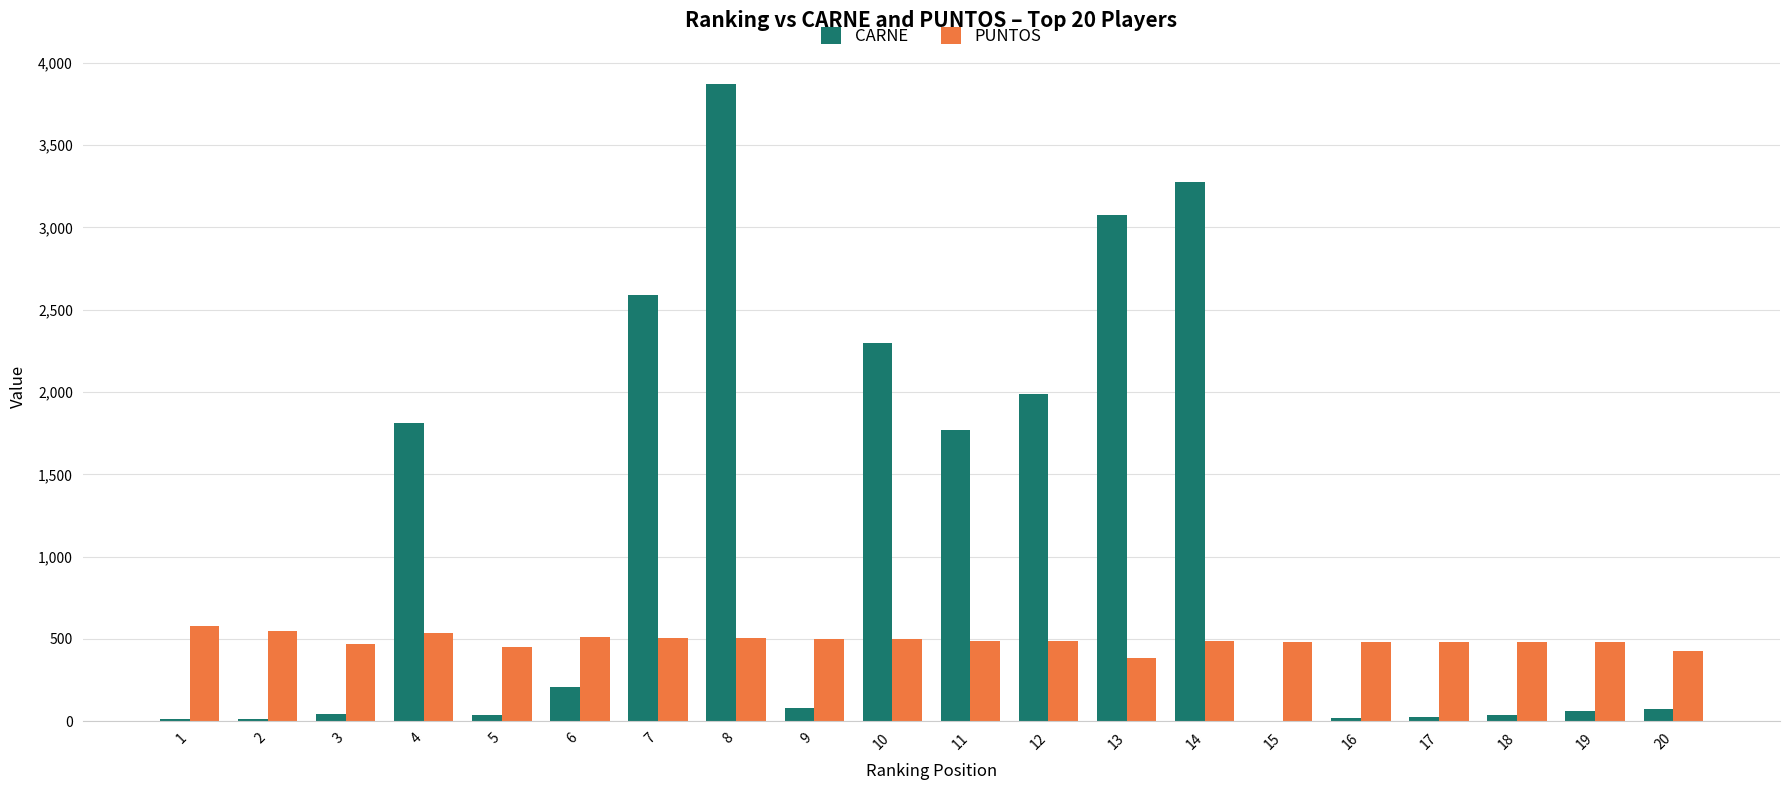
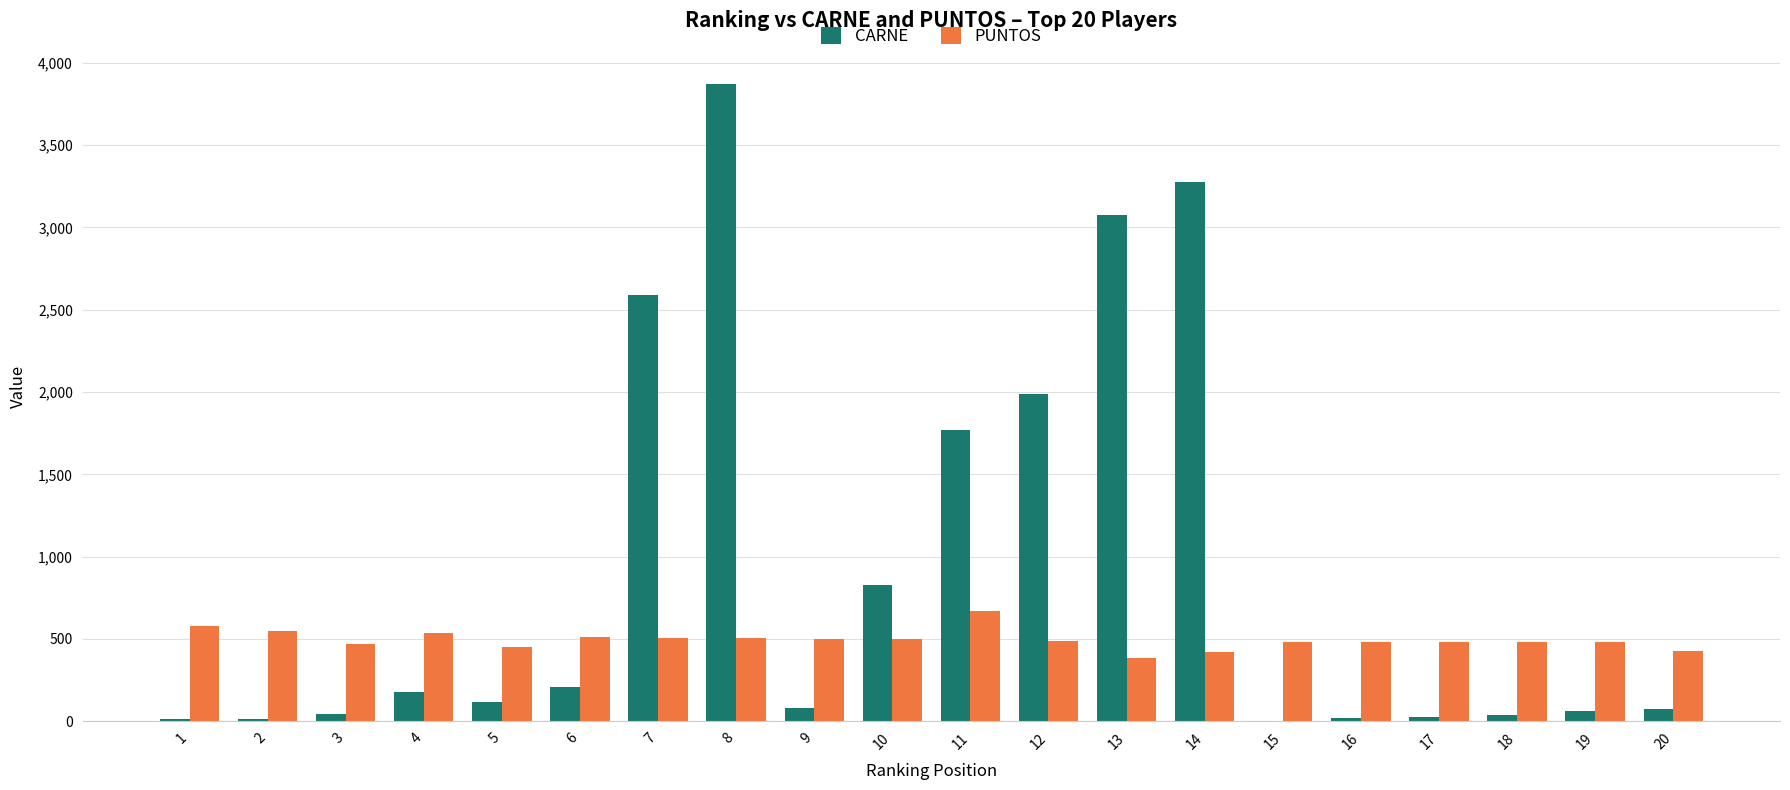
  {
    "CARNE": {
      "1": "20",
      "3": "40",
-     "4": "1,820",
-     "5": "40",
+     "4": "180",
+     "5": "120",
      "6": "210",
      "7": "2,590",
      "8": "3,870",
      "9": "80",
-     "10": "2,300",
+     "10": "830",
      "11": "1,770",
      "12": "1,990",
      "13": "3,080",
      "14": "3,280",
      "16": "20",
      "17": "30",
      "18": "40",
      "19": "70",
      "20": "70"
    },
    "PUNTOS": {
      "1": "580",
      "2": "550",
      "3": "470",
      "4": "540",
      "5": "450",
      "6": "520",
      "7": "510",
      "8": "510",
      "9": "500",
      "10": "500",
-     "11": "490",
+     "11": "670",
      "12": "490",
      "13": "380",
-     "14": "490",
+     "14": "420",
      "15": "480",
      "16": "480",
      "17": "480",
      "18": "480",
      "19": "480",
      "20": "430"
    }
  }
